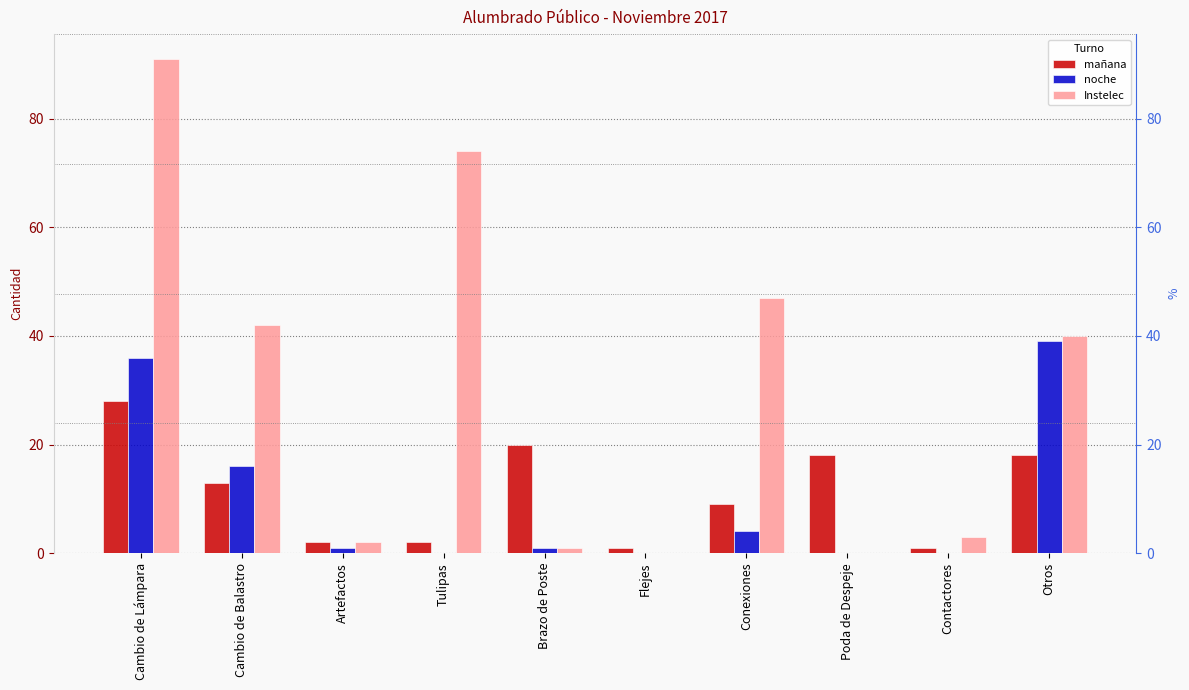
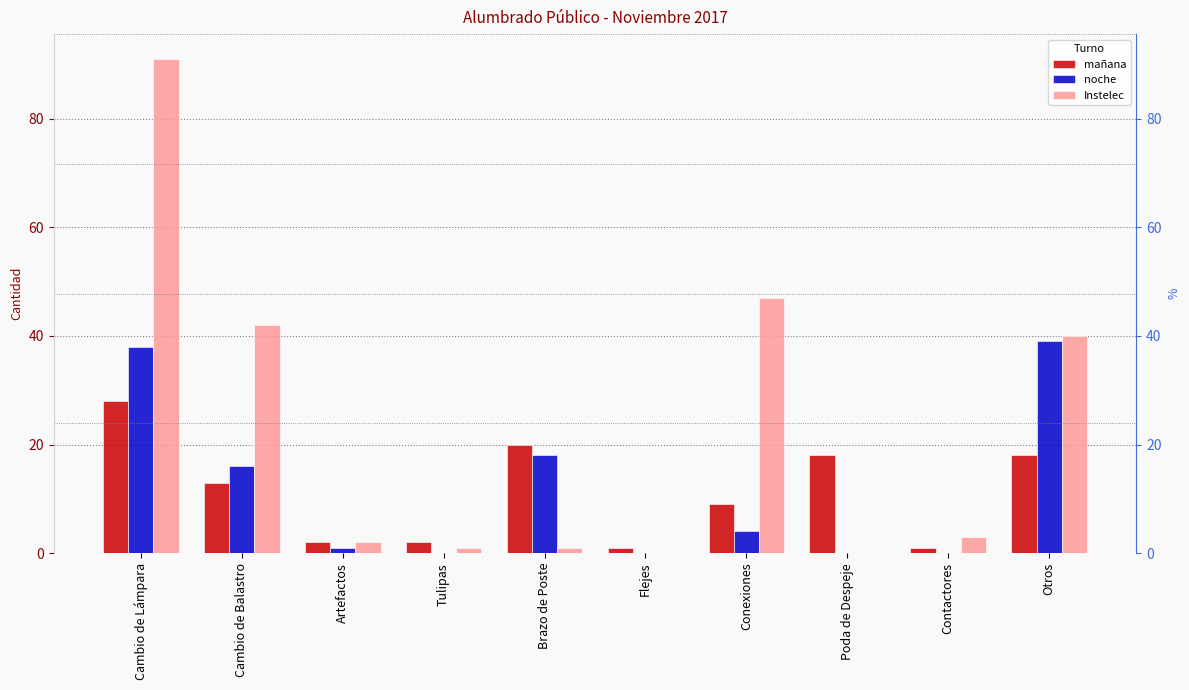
  {
    "mañana": {
      "Cambio de Lámpara": 28,
      "Cambio de Balastro": 13,
      "Artefactos": 2,
      "Tulipas": 2,
      "Brazo de Poste": 20,
      "Flejes": 1,
      "Conexiones": 9,
      "Poda de Despeje": 18,
      "Contactores": 1,
      "Otros": 18
    },
    "noche": {
-     "Cambio de Lámpara": 36,
+     "Cambio de Lámpara": 38,
      "Cambio de Balastro": 16,
      "Artefactos": 1,
      "Tulipas": 0,
-     "Brazo de Poste": 1,
+     "Brazo de Poste": 18,
      "Flejes": 0,
      "Conexiones": 4,
      "Poda de Despeje": 0,
      "Contactores": 0,
      "Otros": 39
    },
    "Instelec": {
      "Cambio de Lámpara": 91,
      "Cambio de Balastro": 42,
      "Artefactos": 2,
-     "Tulipas": 74,
+     "Tulipas": 1,
      "Brazo de Poste": 1,
      "Flejes": 0,
      "Conexiones": 47,
      "Poda de Despeje": 0,
      "Contactores": 3,
      "Otros": 40
    }
  }
